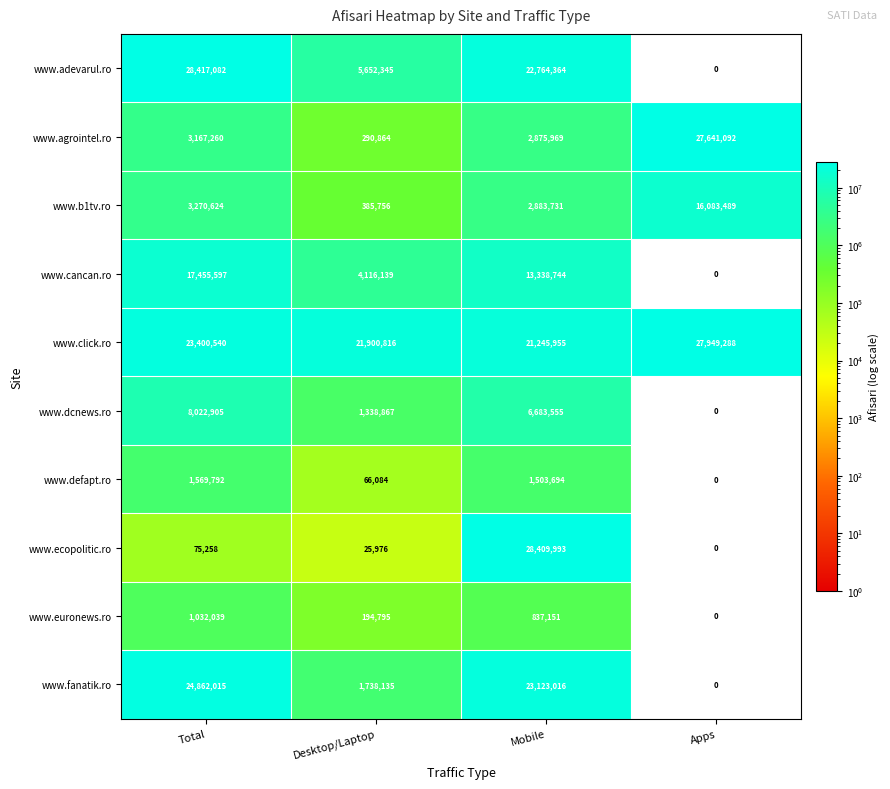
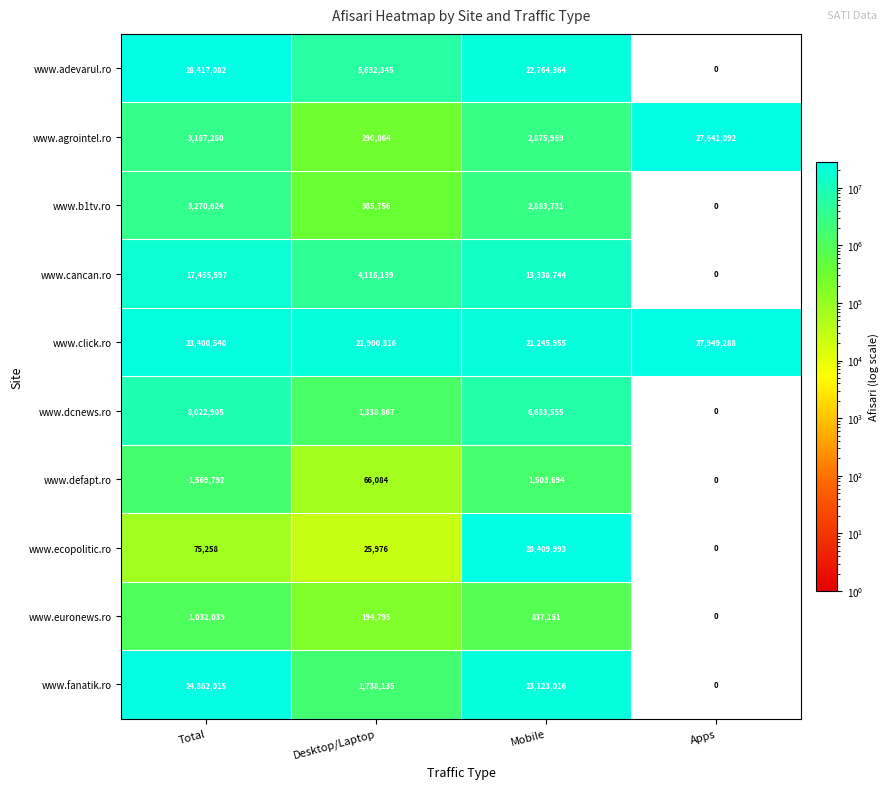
  {
    "www.adevarul.ro": {
      "Total": "28,417,082",
      "Desktop/Laptop": "5,652,345",
      "Mobile": "22,764,364",
      "Apps": "0"
    },
    "www.agrointel.ro": {
      "Total": "3,167,260",
      "Desktop/Laptop": "290,864",
      "Mobile": "2,875,969",
      "Apps": "27,641,092"
    },
    "www.b1tv.ro": {
      "Total": "3,270,624",
      "Desktop/Laptop": "385,756",
      "Mobile": "2,883,731",
-     "Apps": "16,083,489"
+     "Apps": "0"
    },
    "www.cancan.ro": {
      "Total": "17,455,597",
      "Desktop/Laptop": "4,116,139",
      "Mobile": "13,338,744",
      "Apps": "0"
    },
    "www.click.ro": {
      "Total": "23,400,540",
      "Desktop/Laptop": "21,900,816",
      "Mobile": "21,245,955",
      "Apps": "27,949,288"
    },
    "www.dcnews.ro": {
      "Total": "8,022,905",
      "Desktop/Laptop": "1,338,867",
      "Mobile": "6,683,555",
      "Apps": "0"
    },
    "www.defapt.ro": {
      "Total": "1,569,792",
      "Desktop/Laptop": "66,084",
      "Mobile": "1,503,694",
      "Apps": "0"
    },
    "www.ecopolitic.ro": {
      "Total": "75,258",
      "Desktop/Laptop": "25,976",
      "Mobile": "28,409,993",
      "Apps": "0"
    },
    "www.euronews.ro": {
      "Total": "1,032,039",
      "Desktop/Laptop": "194,795",
      "Mobile": "837,151",
      "Apps": "0"
    },
    "www.fanatik.ro": {
      "Total": "24,862,015",
      "Desktop/Laptop": "1,738,135",
      "Mobile": "23,123,016",
      "Apps": "0"
    }
  }
